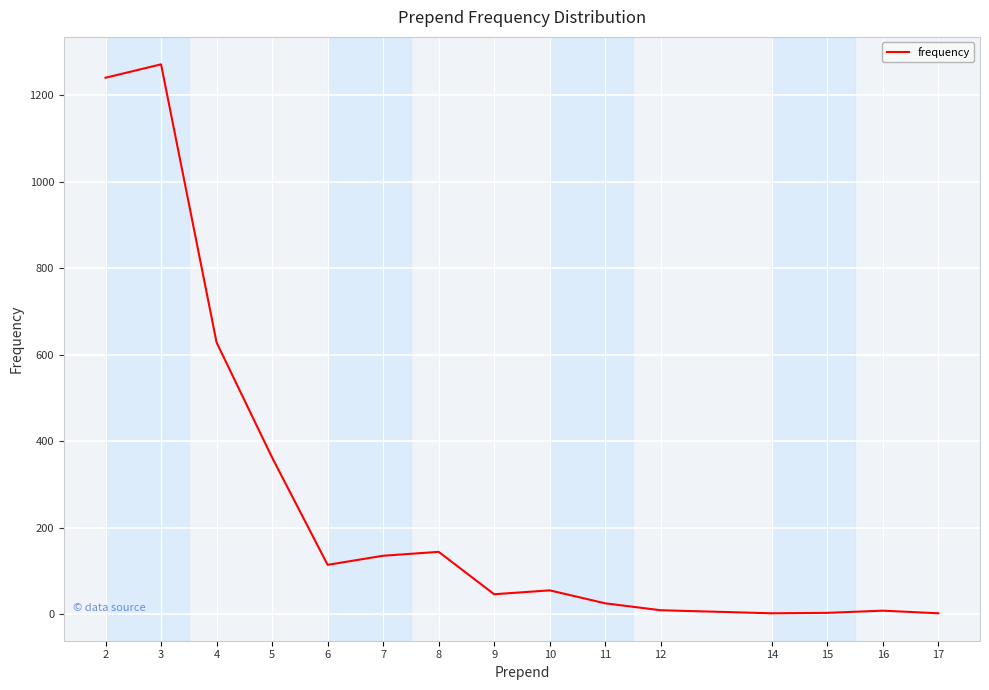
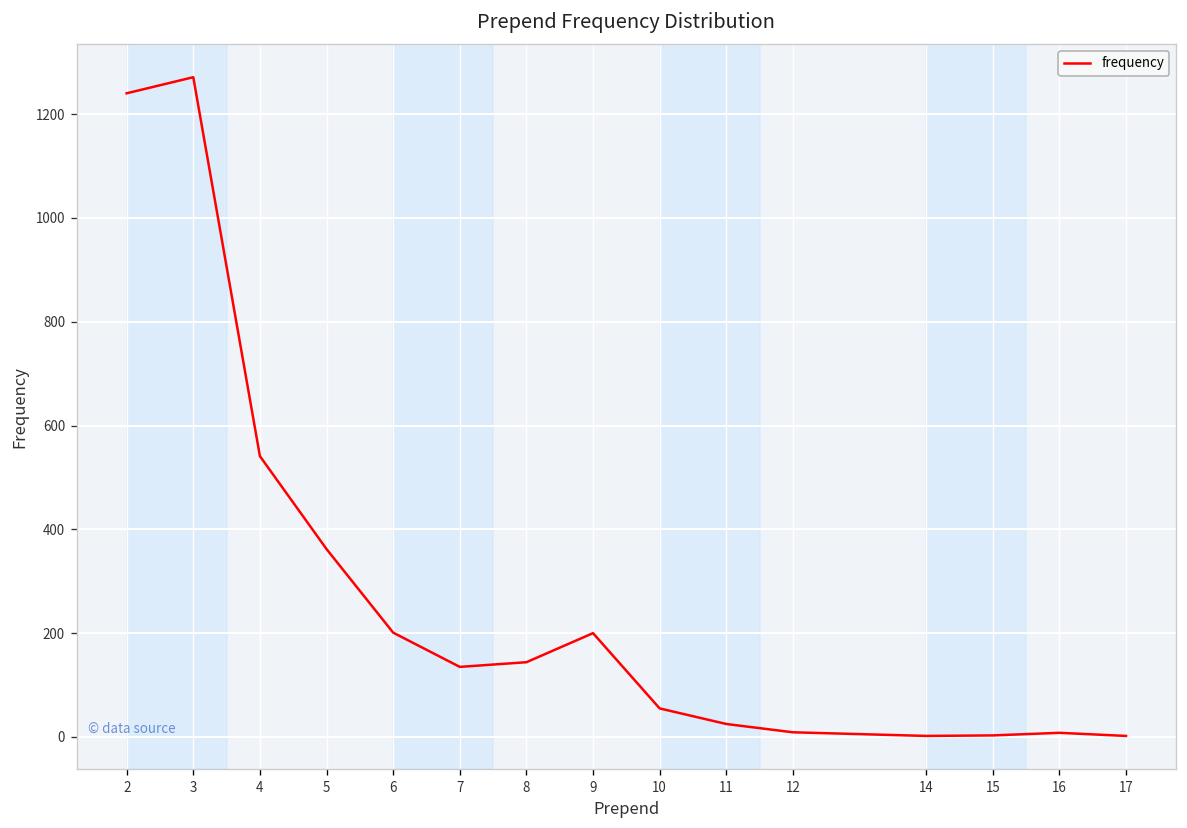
  {
    "2": 1240,
    "3": 1270,
-   "4": 630,
+   "4": 540,
    "5": 360,
-   "6": 110,
+   "6": 200,
    "7": 140,
    "8": 140,
-   "9": 50,
+   "9": 200,
    "10": 60,
    "11": 30,
    "12": 10,
    "14": 0,
    "15": 0,
    "16": 10,
    "17": 0
  }
